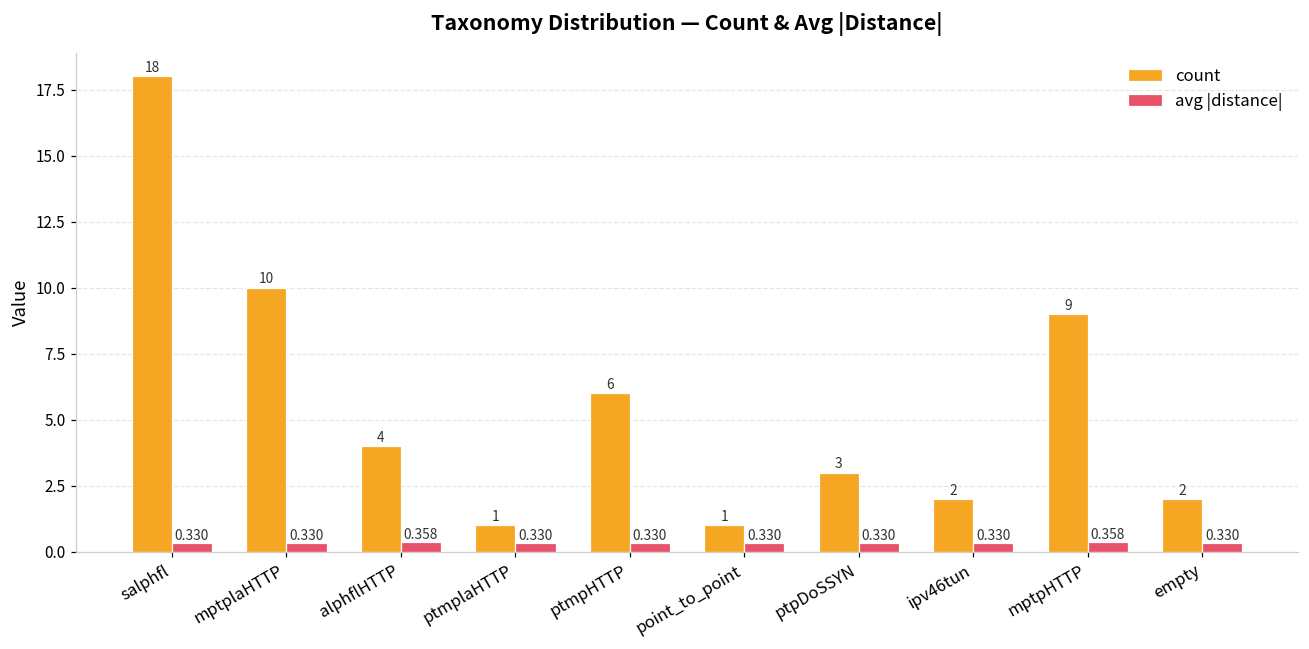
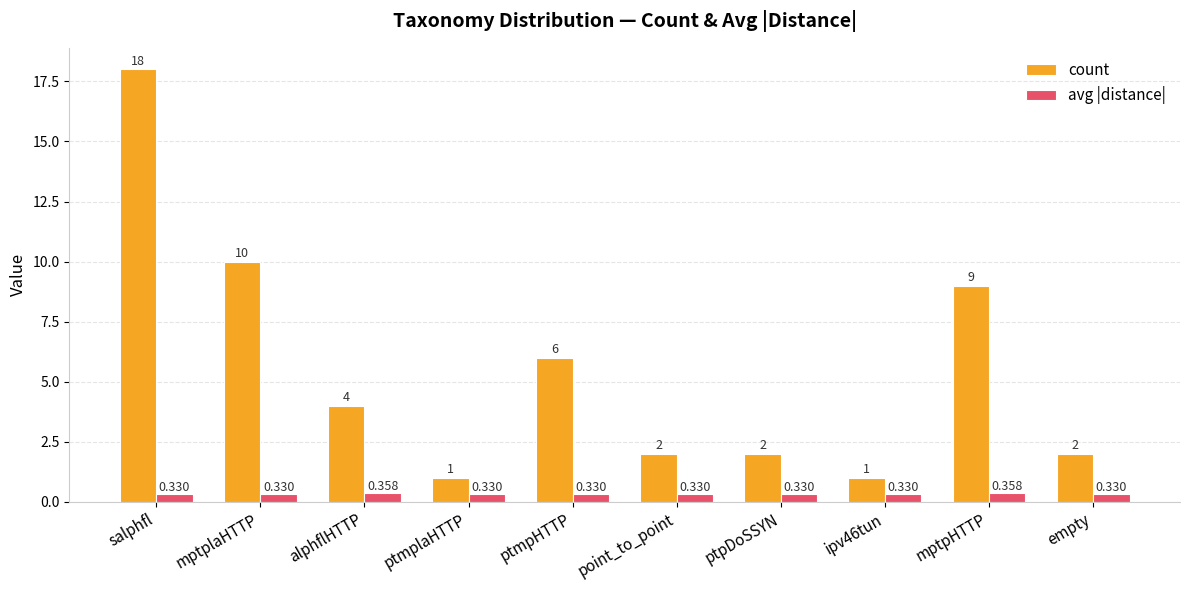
  {
    "count": {
      "salphfl": 18,
      "mptplaHTTP": 10,
      "alphflHTTP": 4,
      "ptmplaHTTP": 1,
      "ptmpHTTP": 6,
-     "point_to_point": 1,
-     "ptpDoSSYN": 3,
-     "ipv46tun": 2,
+     "point_to_point": 2,
+     "ptpDoSSYN": 2,
+     "ipv46tun": 1,
      "mptpHTTP": 9,
      "empty": 2
    },
    "avg |distance|": {
      "salphfl": 0.330,
      "mptplaHTTP": 0.330,
      "alphflHTTP": 0.358,
      "ptmplaHTTP": 0.330,
      "ptmpHTTP": 0.330,
      "point_to_point": 0.330,
      "ptpDoSSYN": 0.330,
      "ipv46tun": 0.330,
      "mptpHTTP": 0.358,
      "empty": 0.330
    }
  }
